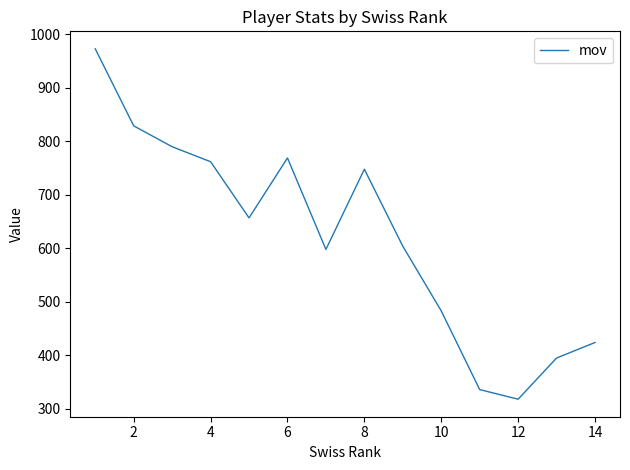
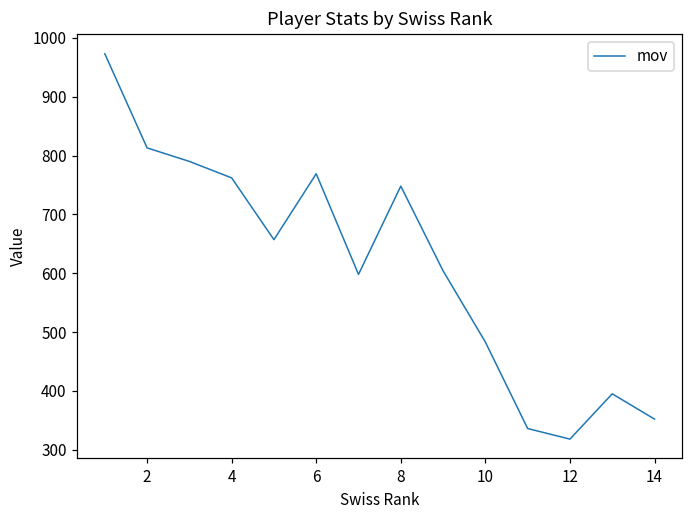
  {
-   "2": 830,
+   "2": 810,
    "4": 760,
    "6": 770,
    "8": 750,
    "10": 480,
    "12": 320,
-   "14": 420
+   "14": 350
  }
